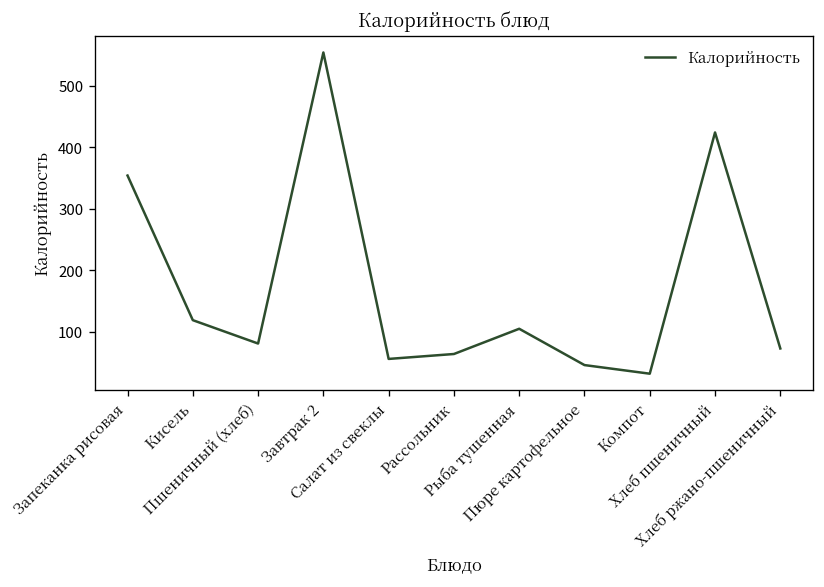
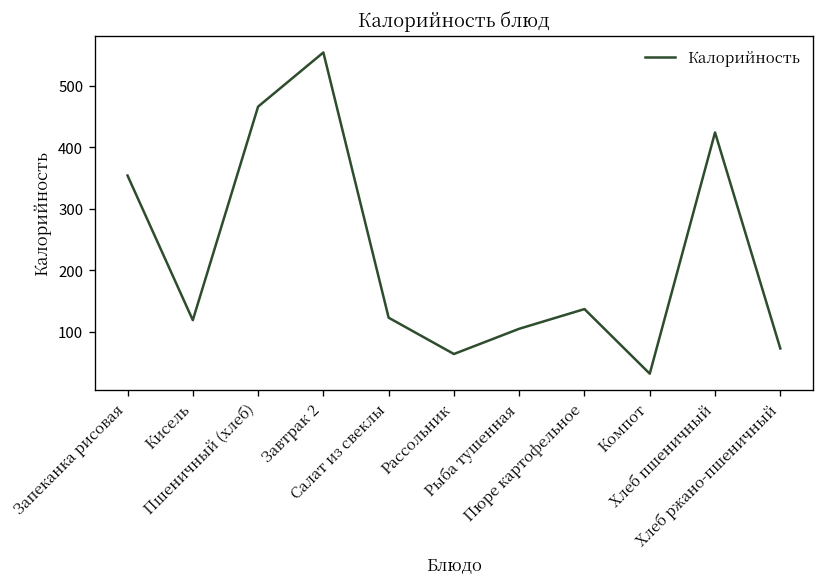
  {
    "Запеканка рисовая": 350,
    "Кисель": 120,
-   "Пшеничный (хлеб)": 80,
+   "Пшеничный (хлеб)": 470,
    "Завтрак 2": 550,
-   "Салат из свеклы": 60,
+   "Салат из свеклы": 120,
    "Рассольник": 60,
    "Рыба тушенная": 110,
-   "Пюре картофельное": 50,
+   "Пюре картофельное": 140,
    "Компот": 30,
    "Хлеб пшеничный": 420,
    "Хлеб ржано-пшеничный": 70
  }
